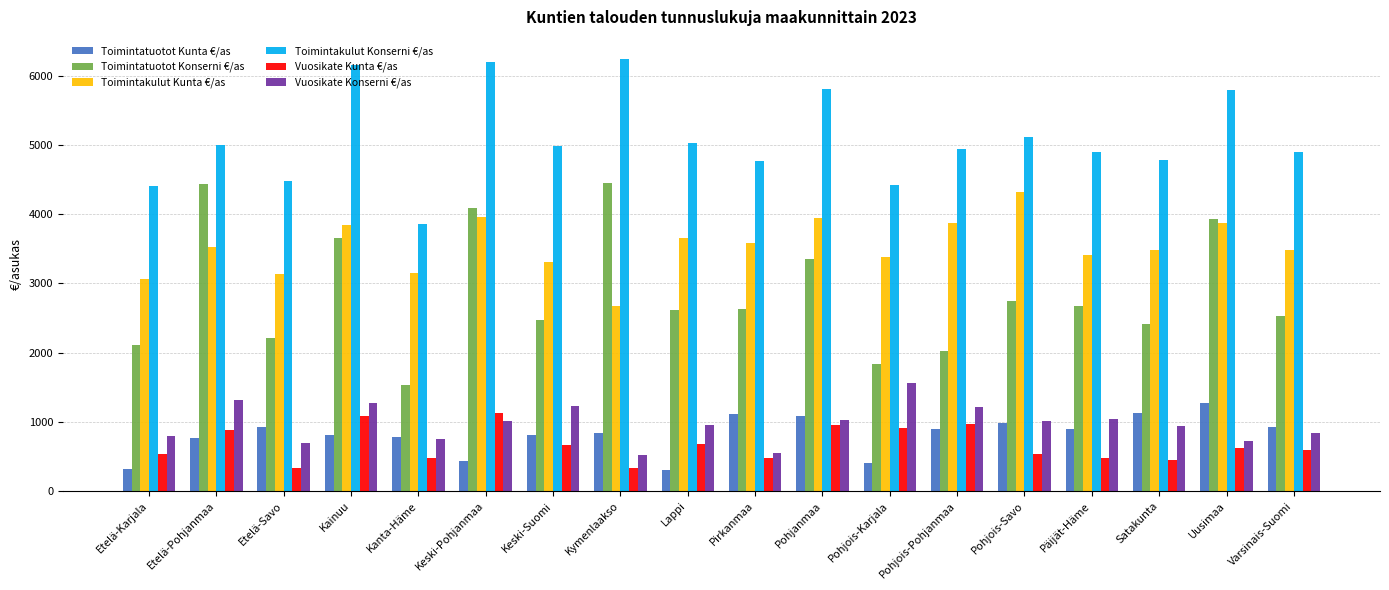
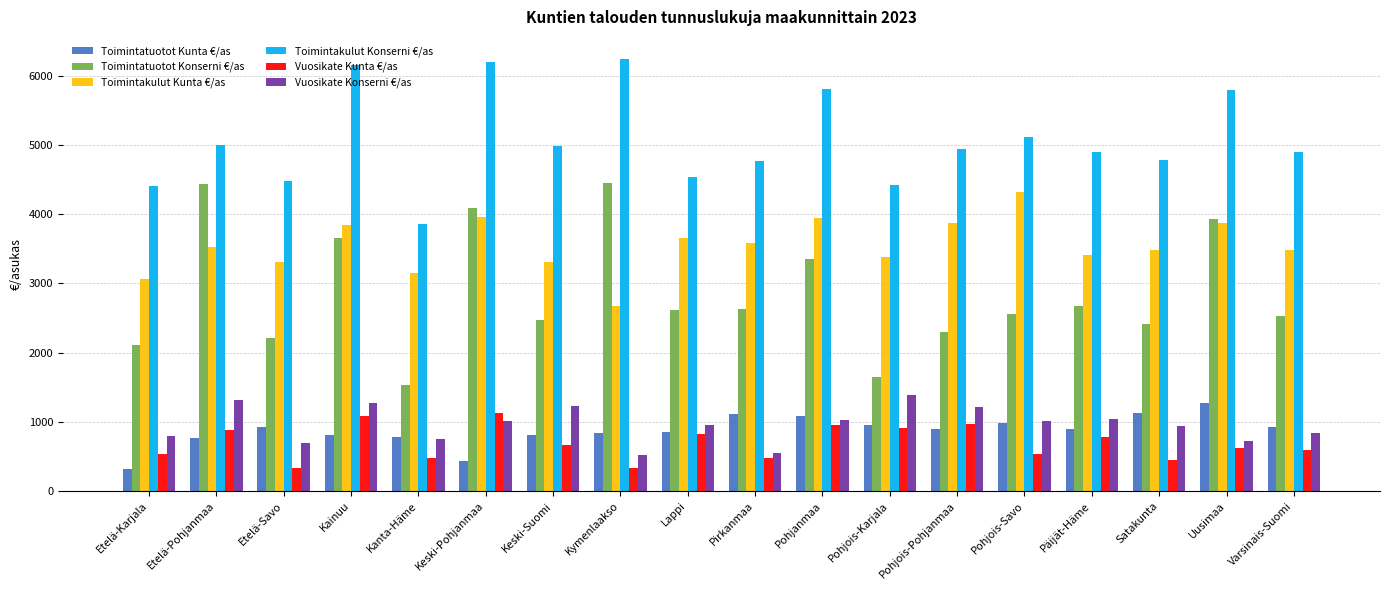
  {
    "Toimintatuotot Kunta €/as": {
      "Etelä-Karjala": 300,
      "Etelä-Pohjanmaa": 800,
      "Etelä-Savo": 900,
      "Kainuu": 800,
      "Kanta-Häme": 800,
      "Keski-Pohjanmaa": 400,
      "Keski-Suomi": 800,
      "Kymenlaakso": 800,
-     "Lappi": 300,
+     "Lappi": 800,
      "Pirkanmaa": 1100,
      "Pohjanmaa": 1100,
-     "Pohjois-Karjala": 400,
+     "Pohjois-Karjala": 1000,
      "Pohjois-Pohjanmaa": 900,
      "Pohjois-Savo": 1000,
      "Päijät-Häme": 900,
      "Satakunta": 1100,
      "Uusimaa": 1300,
      "Varsinais-Suomi": 900
    },
    "Toimintatuotot Konserni €/as": {
      "Etelä-Karjala": 2100,
      "Etelä-Pohjanmaa": 4400,
      "Etelä-Savo": 2200,
      "Kainuu": 3700,
      "Kanta-Häme": 1500,
      "Keski-Pohjanmaa": 4100,
      "Keski-Suomi": 2500,
      "Kymenlaakso": 4400,
      "Lappi": 2600,
      "Pirkanmaa": 2600,
      "Pohjanmaa": 3300,
-     "Pohjois-Karjala": 1800,
-     "Pohjois-Pohjanmaa": 2000,
-     "Pohjois-Savo": 2800,
+     "Pohjois-Karjala": 1700,
+     "Pohjois-Pohjanmaa": 2300,
+     "Pohjois-Savo": 2600,
      "Päijät-Häme": 2700,
      "Satakunta": 2400,
      "Uusimaa": 3900,
      "Varsinais-Suomi": 2500
    },
    "Toimintakulut Kunta €/as": {
      "Etelä-Karjala": 3100,
      "Etelä-Pohjanmaa": 3500,
-     "Etelä-Savo": 3100,
+     "Etelä-Savo": 3300,
      "Kainuu": 3800,
      "Kanta-Häme": 3200,
      "Keski-Pohjanmaa": 4000,
      "Keski-Suomi": 3300,
      "Kymenlaakso": 2700,
      "Lappi": 3600,
      "Pirkanmaa": 3600,
      "Pohjanmaa": 3900,
      "Pohjois-Karjala": 3400,
      "Pohjois-Pohjanmaa": 3900,
      "Pohjois-Savo": 4300,
      "Päijät-Häme": 3400,
      "Satakunta": 3500,
      "Uusimaa": 3900,
      "Varsinais-Suomi": 3500
    },
    "Toimintakulut Konserni €/as": {
      "Etelä-Karjala": 4400,
      "Etelä-Pohjanmaa": 5000,
      "Etelä-Savo": 4500,
      "Kainuu": 6100,
      "Kanta-Häme": 3900,
      "Keski-Pohjanmaa": 6200,
      "Keski-Suomi": 5000,
      "Kymenlaakso": 6200,
-     "Lappi": 5000,
+     "Lappi": 4500,
      "Pirkanmaa": 4800,
      "Pohjanmaa": 5800,
      "Pohjois-Karjala": 4400,
      "Pohjois-Pohjanmaa": 4900,
      "Pohjois-Savo": 5100,
      "Päijät-Häme": 4900,
      "Satakunta": 4800,
      "Uusimaa": 5800,
      "Varsinais-Suomi": 4900
    },
    "Vuosikate Kunta €/as": {
      "Etelä-Karjala": 500,
      "Etelä-Pohjanmaa": 900,
      "Etelä-Savo": 300,
      "Kainuu": 1100,
      "Kanta-Häme": 500,
      "Keski-Pohjanmaa": 1100,
      "Keski-Suomi": 700,
      "Kymenlaakso": 300,
-     "Lappi": 700,
+     "Lappi": 800,
      "Pirkanmaa": 500,
      "Pohjanmaa": 1000,
      "Pohjois-Karjala": 900,
      "Pohjois-Pohjanmaa": 1000,
      "Pohjois-Savo": 500,
-     "Päijät-Häme": 500,
+     "Päijät-Häme": 800,
      "Satakunta": 500,
      "Uusimaa": 600,
      "Varsinais-Suomi": 600
    },
    "Vuosikate Konserni €/as": {
      "Etelä-Karjala": 800,
      "Etelä-Pohjanmaa": 1300,
      "Etelä-Savo": 700,
      "Kainuu": 1300,
      "Kanta-Häme": 800,
      "Keski-Pohjanmaa": 1000,
      "Keski-Suomi": 1200,
      "Kymenlaakso": 500,
      "Lappi": 900,
      "Pirkanmaa": 500,
      "Pohjanmaa": 1000,
-     "Pohjois-Karjala": 1600,
+     "Pohjois-Karjala": 1400,
      "Pohjois-Pohjanmaa": 1200,
      "Pohjois-Savo": 1000,
      "Päijät-Häme": 1000,
      "Satakunta": 900,
      "Uusimaa": 700,
      "Varsinais-Suomi": 800
    }
  }
